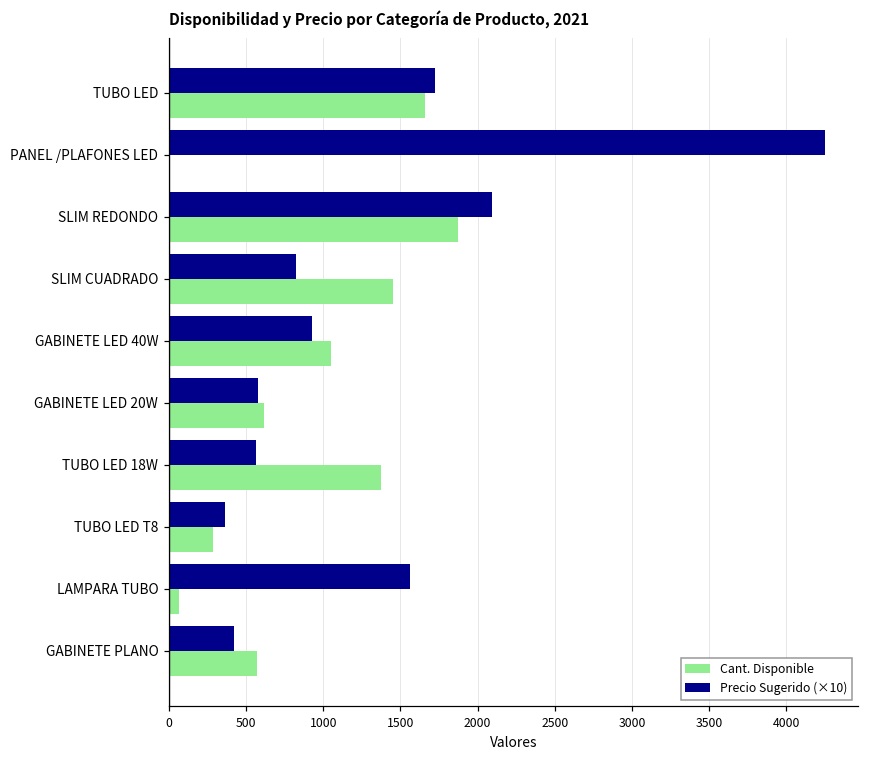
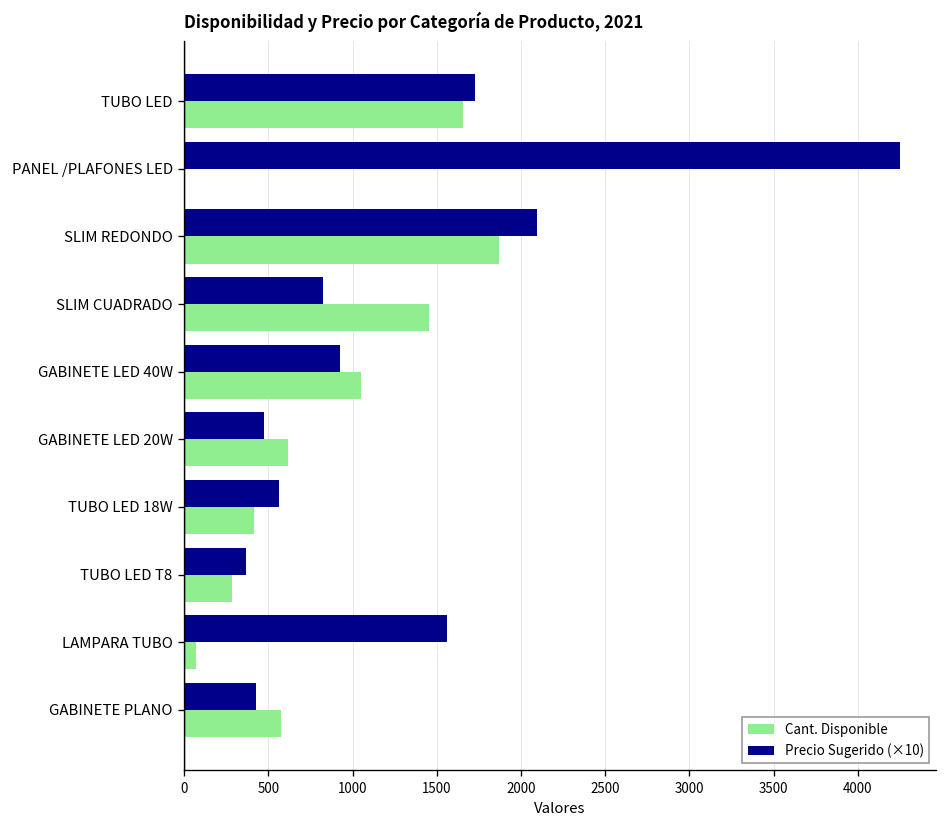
  {
    "Cant. Disponible": {
      "TUBO LED": 1660,
      "SLIM REDONDO": 1870,
      "SLIM CUADRADO": 1460,
      "GABINETE LED 40W": 1050,
      "GABINETE LED 20W": 610,
-     "TUBO LED 18W": 1380,
+     "TUBO LED 18W": 410,
      "TUBO LED T8": 280,
      "LAMPARA TUBO": 70,
      "GABINETE PLANO": 570
    },
    "Precio Sugerido (×10)": {
      "TUBO LED": 1730,
      "PANEL /PLAFONES LED": 4250,
      "SLIM REDONDO": 2090,
      "SLIM CUADRADO": 820,
      "GABINETE LED 40W": 930,
-     "GABINETE LED 20W": 580,
+     "GABINETE LED 20W": 470,
      "TUBO LED 18W": 560,
      "TUBO LED T8": 370,
      "LAMPARA TUBO": 1560,
      "GABINETE PLANO": 420
    }
  }
